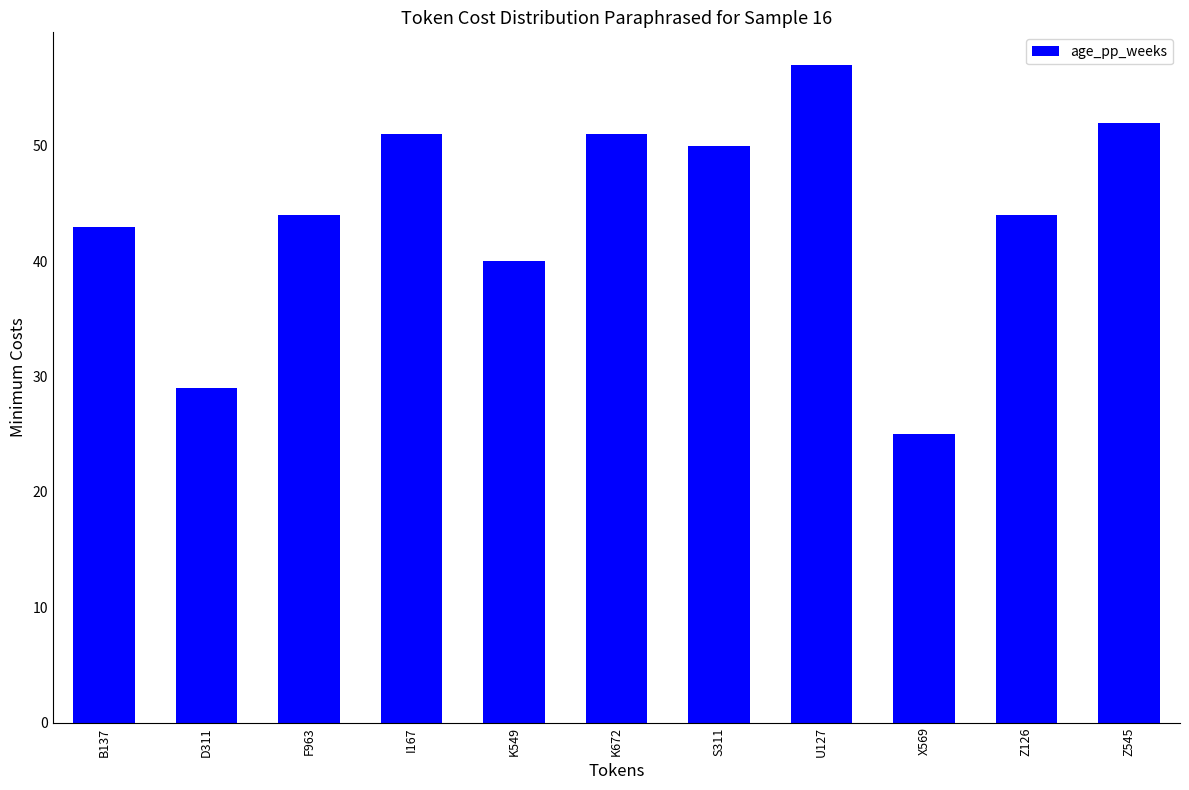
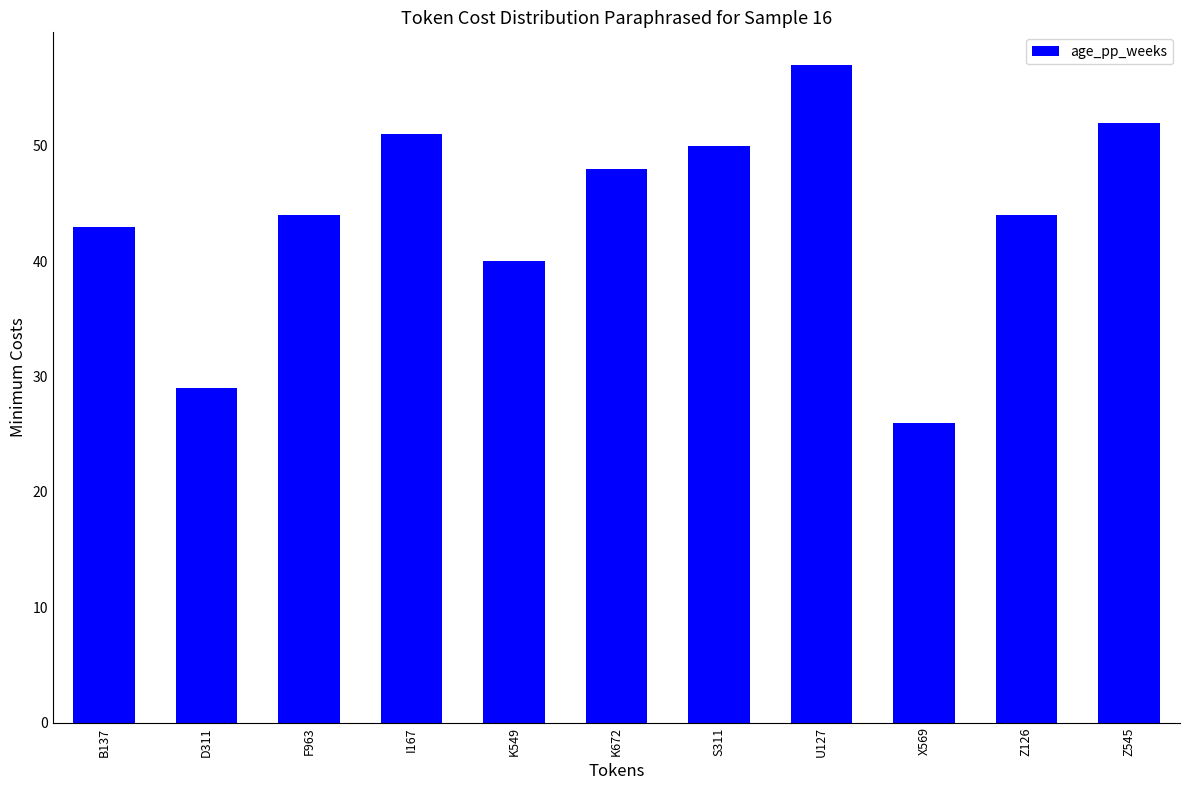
  {
    "B137": 43,
    "D311": 29,
    "F963": 44,
    "I167": 51,
    "K549": 40,
-   "K672": 51,
+   "K672": 48,
    "S311": 50,
    "U127": 57,
-   "X569": 25,
+   "X569": 26,
    "Z126": 44,
    "Z545": 52
  }
